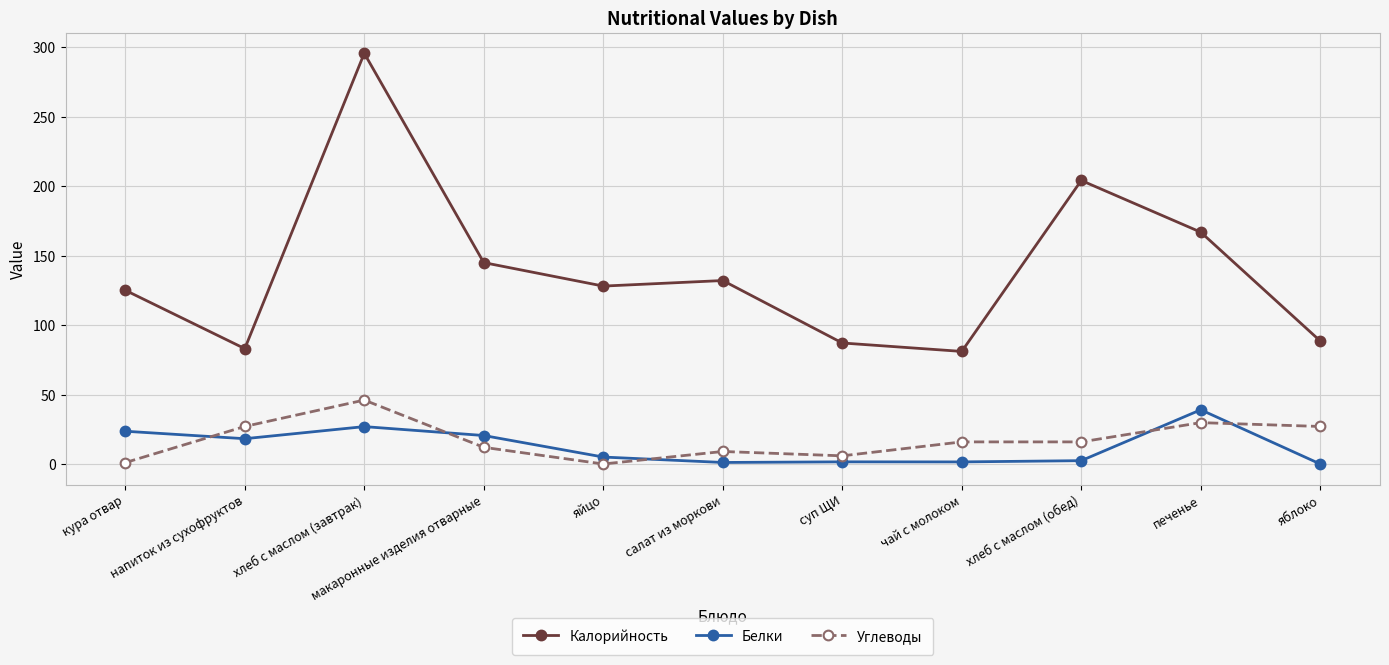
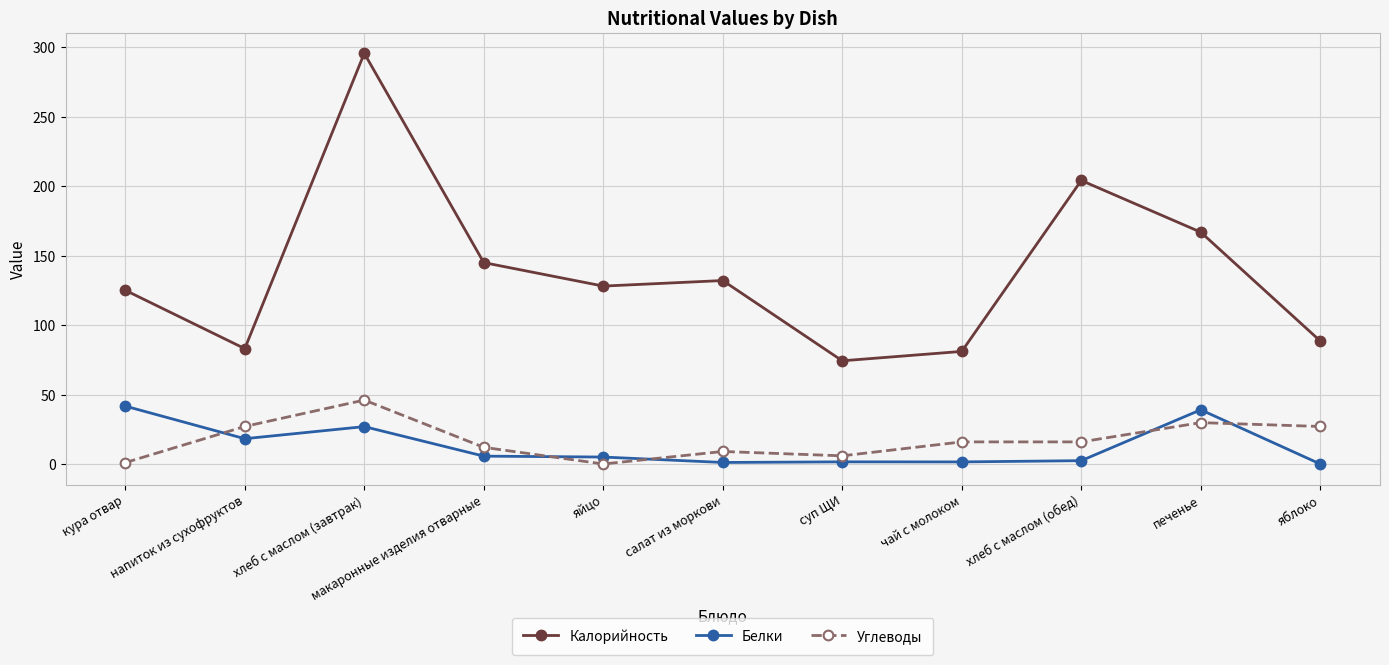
  {
    "Калорийность": {
      "кура отвар": 125,
      "напиток из сухофруктов": 83,
      "хлеб с маслом (завтрак)": 296,
      "макаронные изделия отварные": 145,
      "яйцо": 128,
      "салат из моркови": 132,
-     "суп ЩИ": 87,
+     "суп ЩИ": 74,
      "чай с молоком": 81,
      "хлеб с маслом (обед)": 204,
      "печенье": 167,
      "яблоко": 89
    },
    "Белки": {
-     "кура отвар": 24,
+     "кура отвар": 42,
      "напиток из сухофруктов": 18,
      "хлеб с маслом (завтрак)": 27,
-     "макаронные изделия отварные": 20,
+     "макаронные изделия отварные": 6,
      "яйцо": 5,
      "салат из моркови": 1,
      "суп ЩИ": 2,
      "чай с молоком": 2,
      "хлеб с маслом (обед)": 2,
      "печенье": 39,
      "яблоко": 0
    },
    "Углеводы": {
      "кура отвар": 1,
      "напиток из сухофруктов": 27,
      "хлеб с маслом (завтрак)": 46,
      "макаронные изделия отварные": 12,
      "яйцо": 0,
      "салат из моркови": 9,
      "суп ЩИ": 6,
      "чай с молоком": 16,
      "хлеб с маслом (обед)": 16,
      "печенье": 30,
      "яблоко": 27
    }
  }
